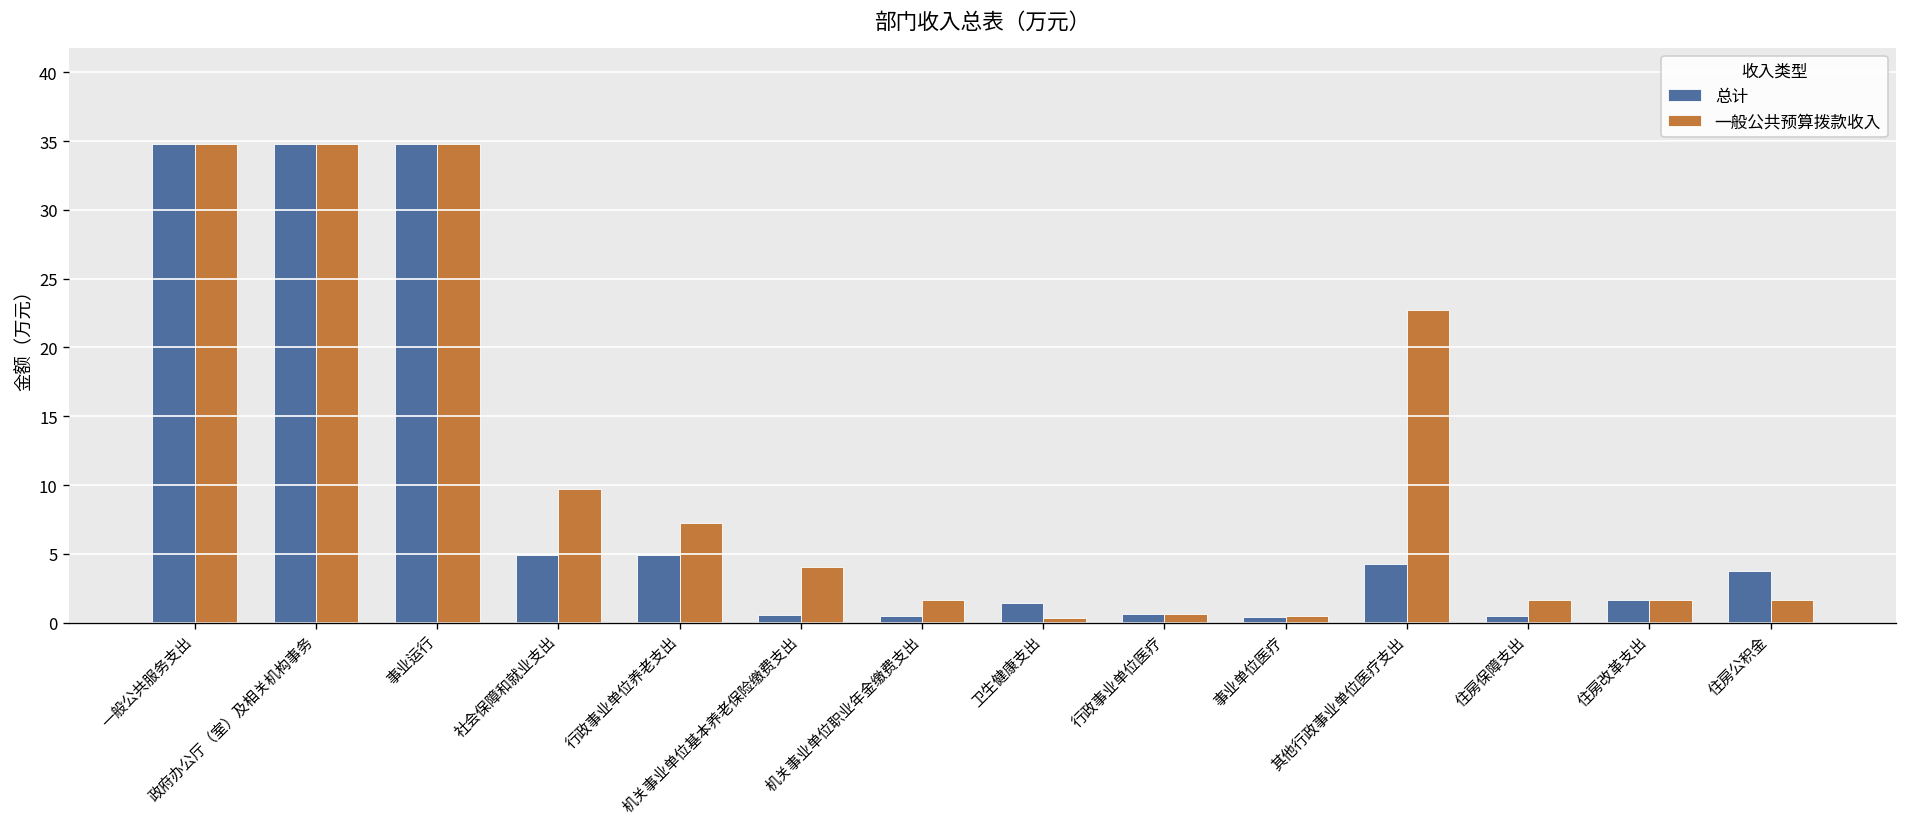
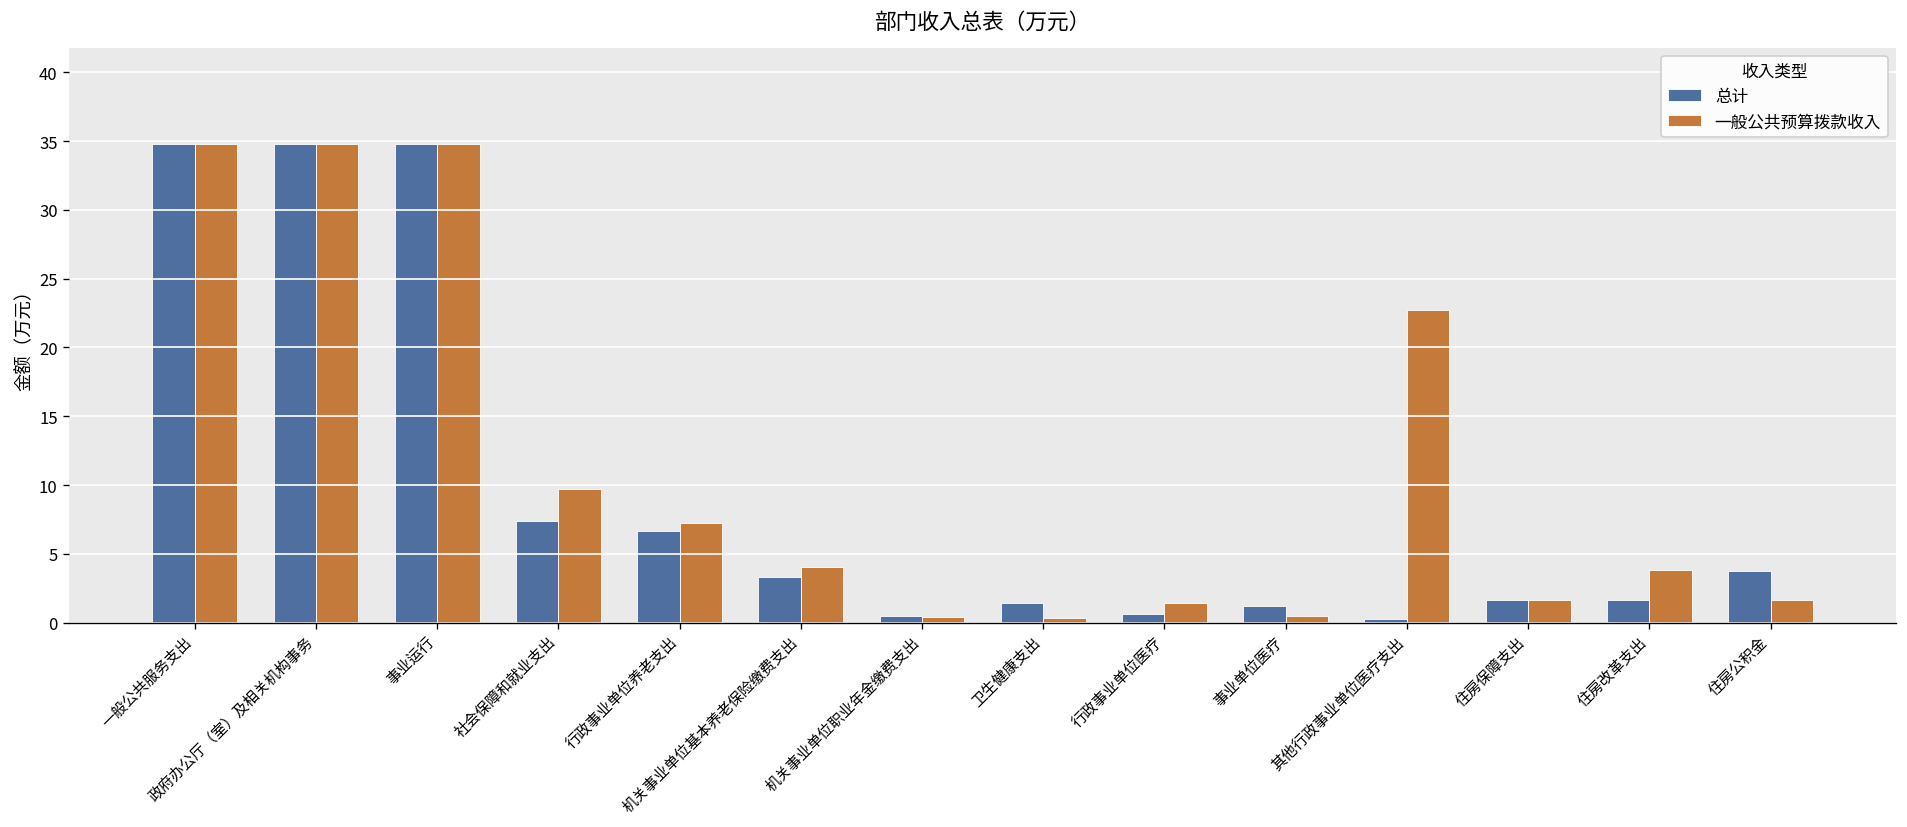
  {
    "总计": {
      "一般公共服务支出": 34.8,
      "政府办公厅（室）及相关机构事务": 34.8,
      "事业运行": 34.8,
-     "社会保障和就业支出": 4.9,
-     "行政事业单位养老支出": 4.9,
-     "机关事业单位基本养老保险缴费支出": 0.6,
+     "社会保障和就业支出": 7.4,
+     "行政事业单位养老支出": 6.7,
+     "机关事业单位基本养老保险缴费支出": 3.3,
      "机关事业单位职业年金缴费支出": 0.5,
      "卫生健康支出": 1.4,
      "行政事业单位医疗": 0.6,
-     "事业单位医疗": 0.4,
-     "其他行政事业单位医疗支出": 4.3,
-     "住房保障支出": 0.5,
+     "事业单位医疗": 1.2,
+     "其他行政事业单位医疗支出": 0.3,
+     "住房保障支出": 1.7,
      "住房改革支出": 1.7,
      "住房公积金": 3.8
    },
    "一般公共预算拨款收入": {
      "一般公共服务支出": 34.8,
      "政府办公厅（室）及相关机构事务": 34.8,
      "事业运行": 34.8,
      "社会保障和就业支出": 9.7,
      "行政事业单位养老支出": 7.3,
      "机关事业单位基本养老保险缴费支出": 4.0,
-     "机关事业单位职业年金缴费支出": 1.7,
+     "机关事业单位职业年金缴费支出": 0.4,
      "卫生健康支出": 0.4,
-     "行政事业单位医疗": 0.6,
+     "行政事业单位医疗": 1.4,
      "事业单位医疗": 0.5,
      "其他行政事业单位医疗支出": 22.7,
      "住房保障支出": 1.7,
-     "住房改革支出": 1.7,
+     "住房改革支出": 3.8,
      "住房公积金": 1.7
    }
  }
